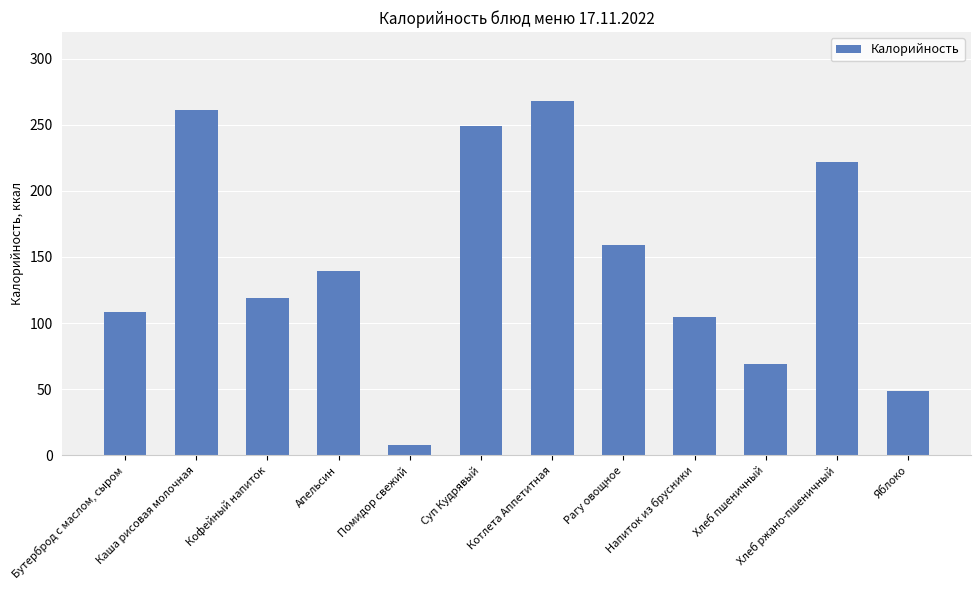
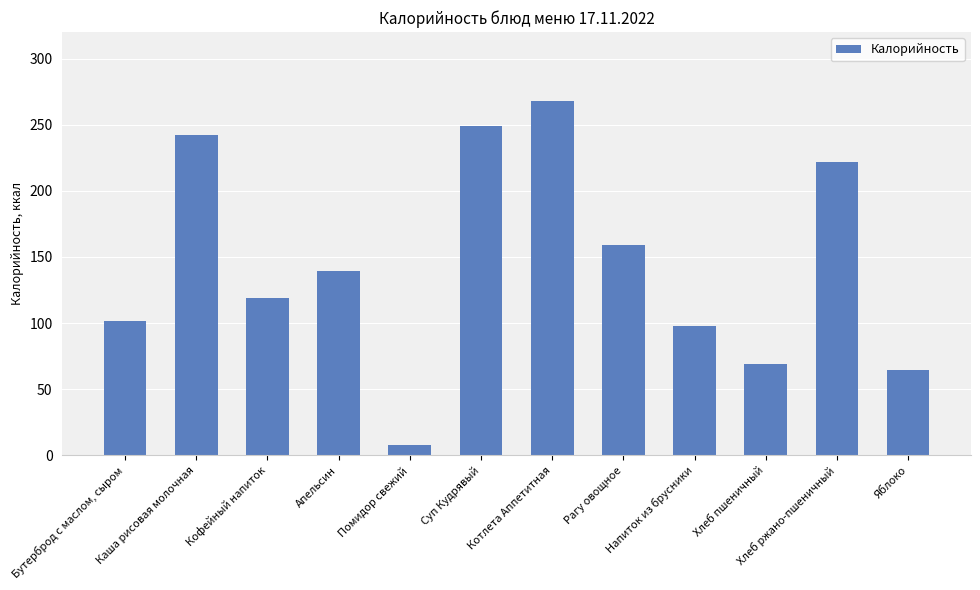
  {
-   "Бутерброд с маслом, сыром": 108,
-   "Каша рисовая молочная": 261,
+   "Бутерброд с маслом, сыром": 101,
+   "Каша рисовая молочная": 242,
    "Кофейный напиток": 119,
    "Апельсин": 139,
    "Помидор свежий": 8,
    "Суп Кудрявый": 249,
    "Котлета Аппетитная": 268,
    "Рагу овощное": 159,
-   "Напиток из брусники": 105,
+   "Напиток из брусники": 98,
    "Хлеб пшеничный": 69,
    "Хлеб ржано-пшеничный": 222,
-   "Яблоко": 49
+   "Яблоко": 65
  }
